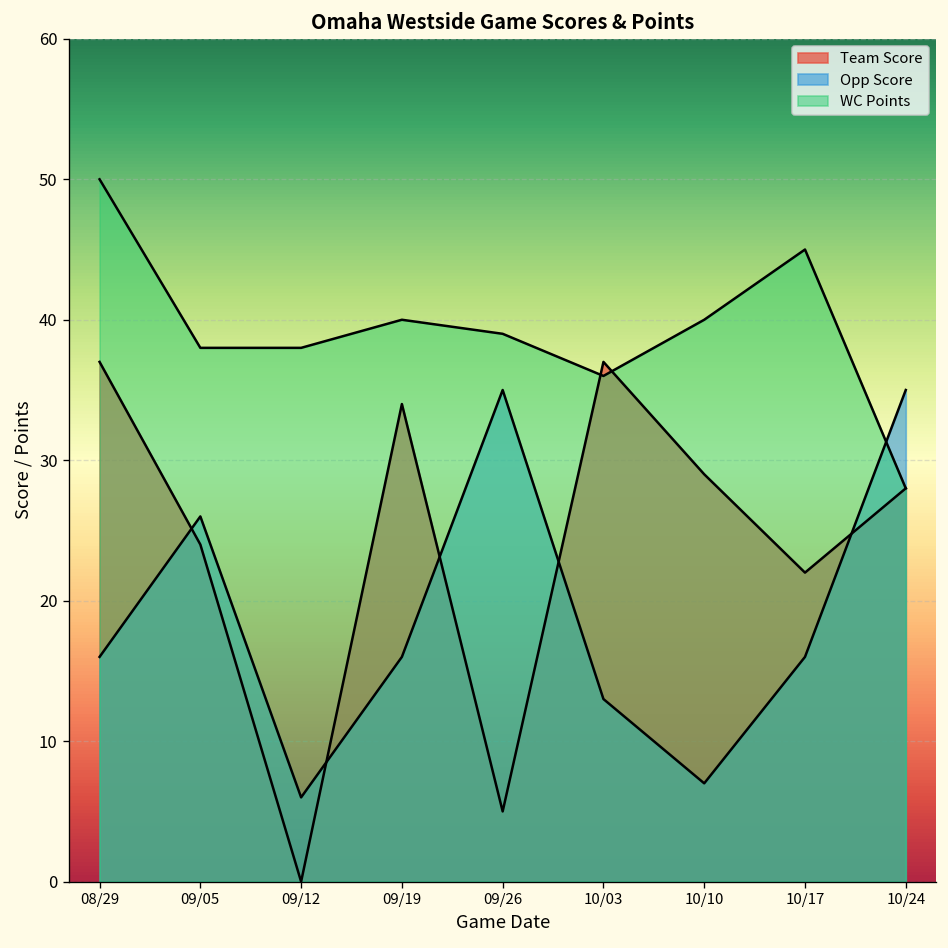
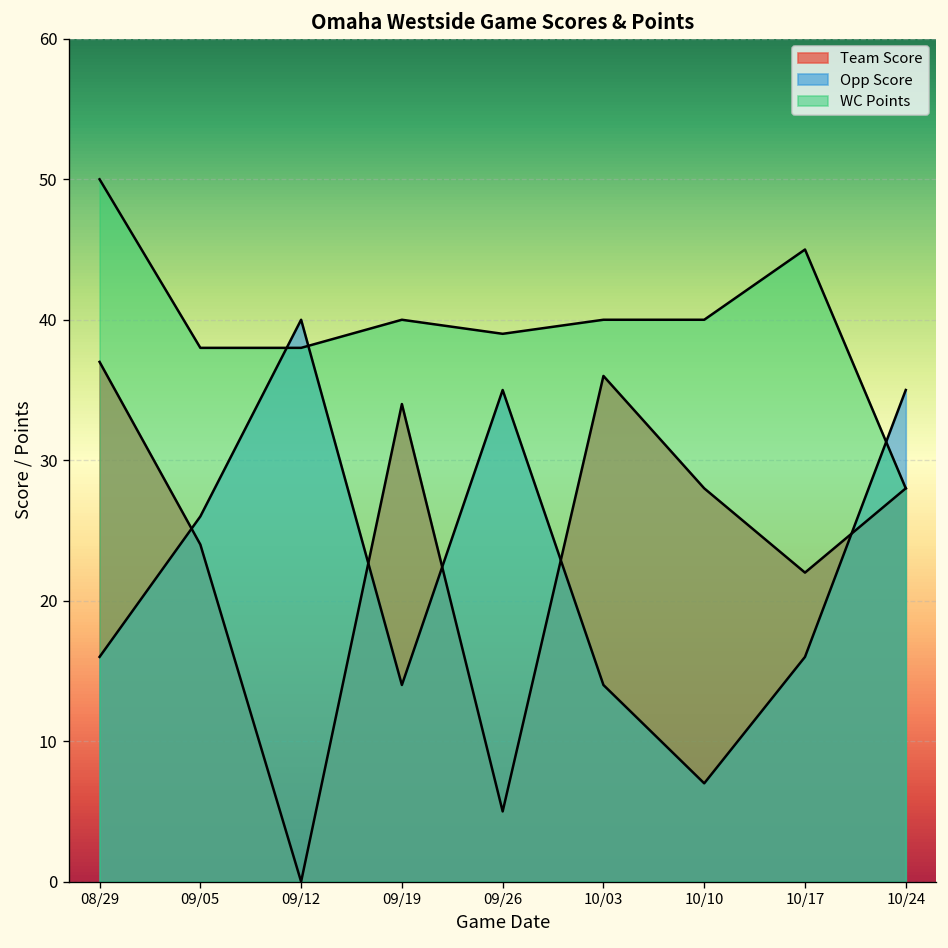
  {
    "Team Score": {
      "08/29": 37,
      "09/05": 24,
      "09/12": 0,
      "09/19": 34,
      "09/26": 5,
-     "10/03": 37,
-     "10/10": 29,
+     "10/03": 36,
+     "10/10": 28,
      "10/17": 22
    },
    "Opp Score": {
      "08/29": 16,
      "09/05": 26,
-     "09/12": 6,
-     "09/19": 16,
+     "09/12": 40,
+     "09/19": 14,
      "09/26": 35,
-     "10/03": 13,
+     "10/03": 14,
      "10/10": 7,
      "10/17": 16,
      "10/24": 35
    },
    "WC Points": {
      "08/29": 50,
      "09/05": 38,
      "09/12": 38,
      "09/19": 40,
      "09/26": 39,
-     "10/03": 36,
+     "10/03": 40,
      "10/10": 40,
      "10/17": 45
    }
  }
